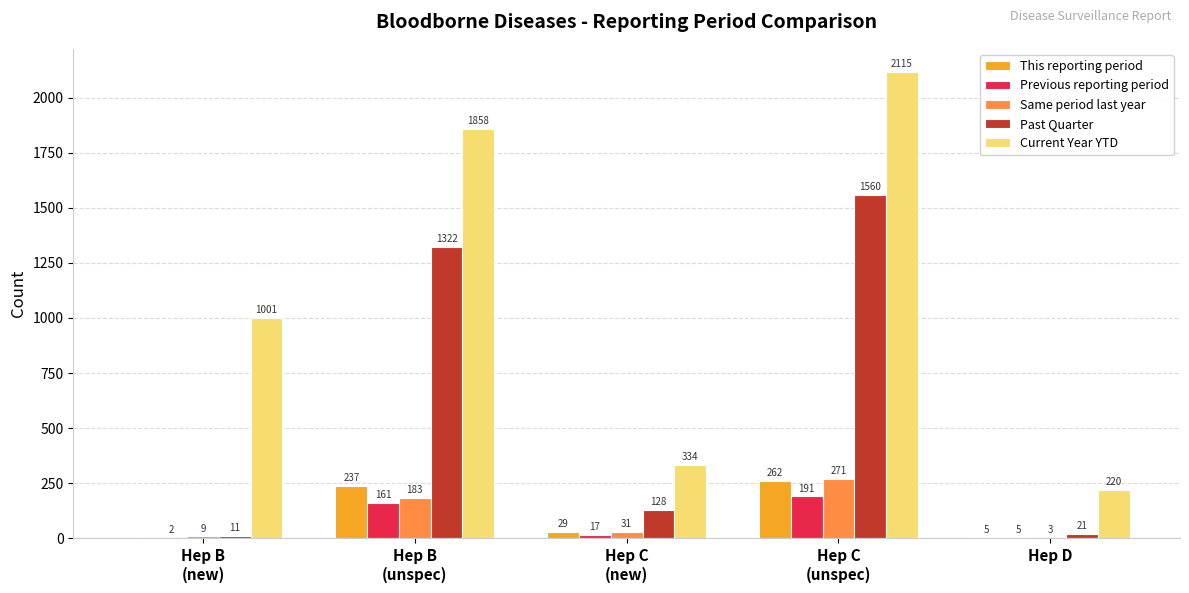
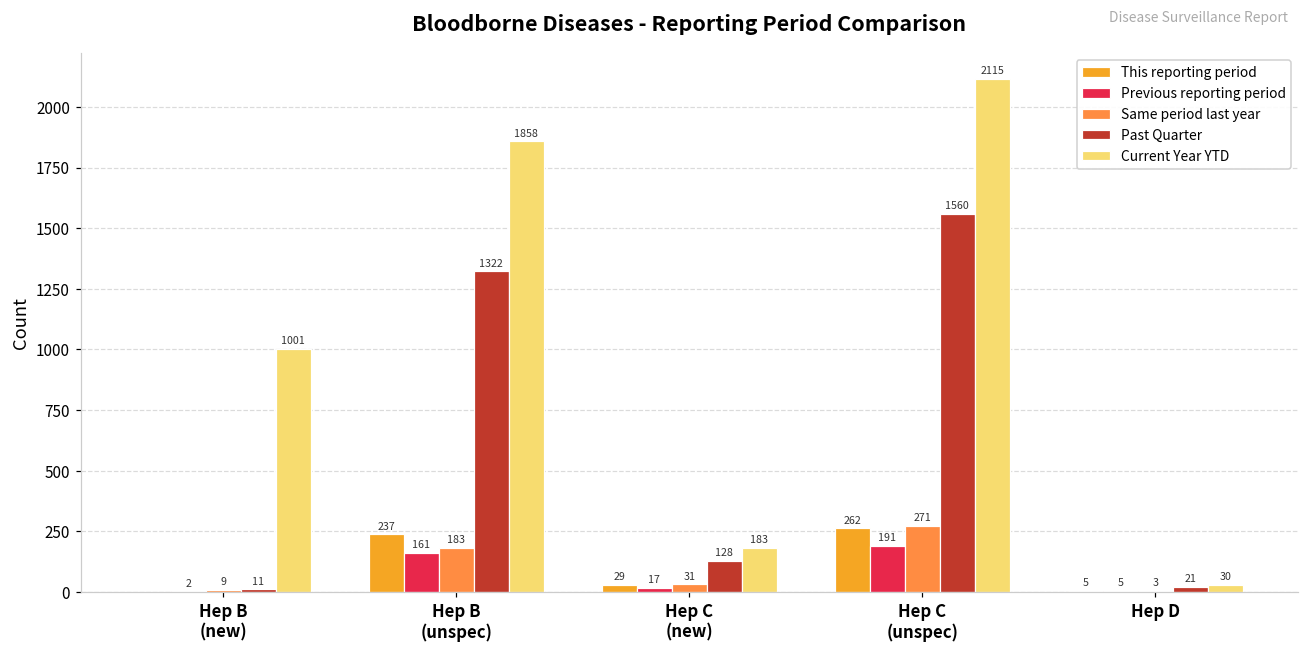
  {
    "Current Year YTD": {
      "Hep B (new)": 1001,
      "Hep B (unspec)": 1858,
-     "Hep C (new)": 334,
+     "Hep C (new)": 183,
      "Hep C (unspec)": 2115,
-     "Hep D": 220
+     "Hep D": 30
    }
  }
